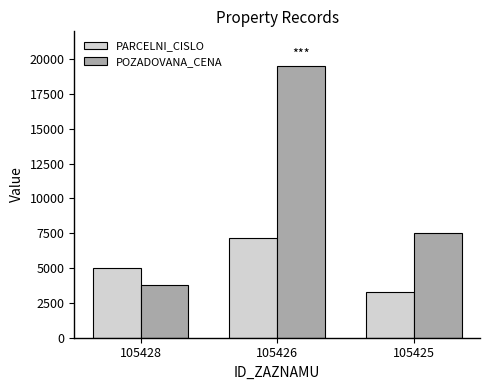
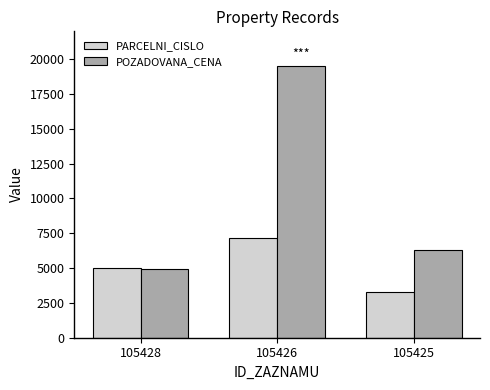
  {
    "PARCELNI_CISLO": {
      "105428": 5000,
      "105426": 7100,
      "105425": 3300
    },
    "POZADOVANA_CENA": {
-     "105428": 3800,
+     "105428": 4900,
      "105426": 19500,
-     "105425": 7500
+     "105425": 6300
    }
  }
